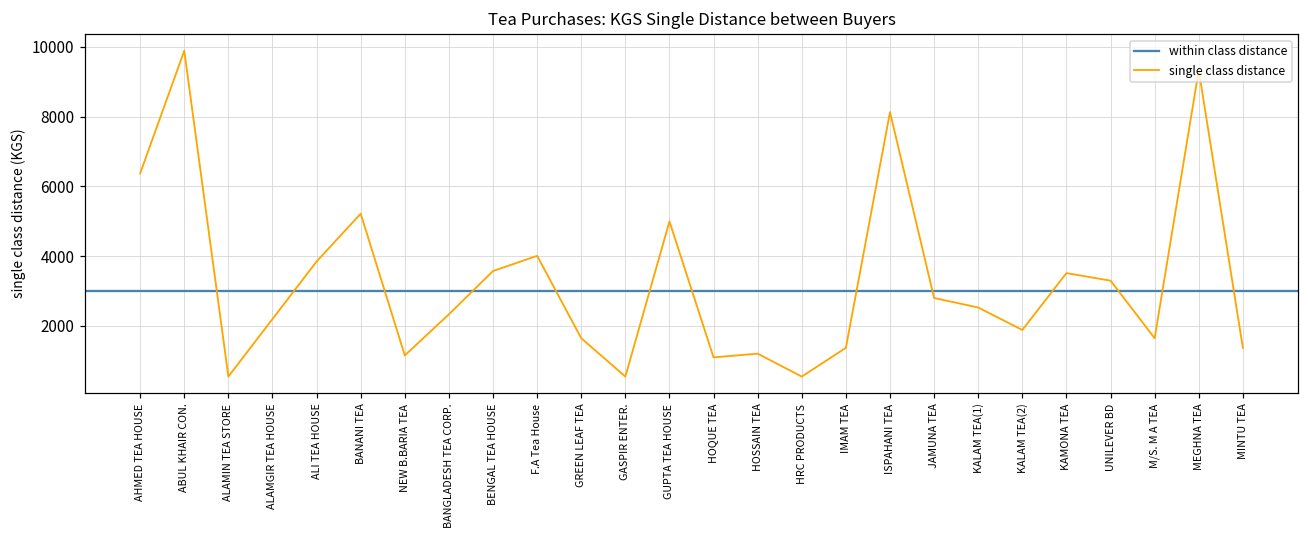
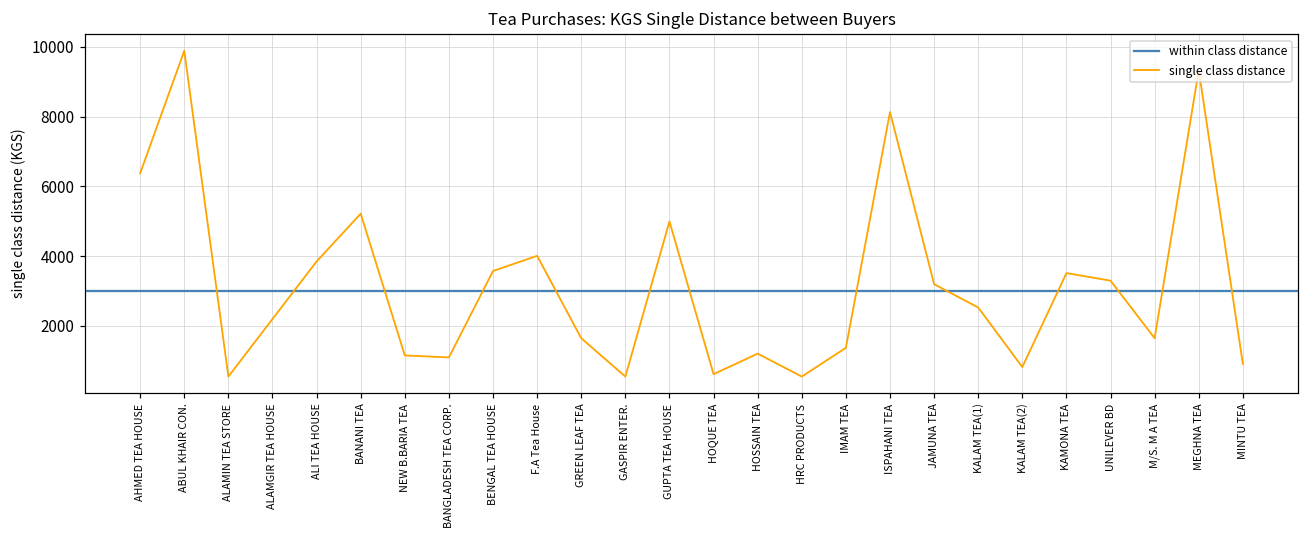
  {
    "AHMED TEA HOUSE": 6400,
    "ABUL KHAIR CON.": 9900,
    "ALAMIN TEA STORE": 600,
    "ALAMGIR TEA HOUSE": 2200,
    "ALI TEA HOUSE": 3800,
    "BANANI TEA": 5200,
    "NEW B.BARIA TEA": 1200,
-   "BANGLADESH TEA CORP.": 2300,
+   "BANGLADESH TEA CORP.": 1100,
    "BENGAL TEA HOUSE": 3600,
    "F.A Tea House": 4000,
    "GREEN LEAF TEA": 1600,
    "GASPIR ENTER.": 500,
    "GUPTA TEA HOUSE": 5000,
-   "HOQUE TEA": 1100,
+   "HOQUE TEA": 600,
    "HOSSAIN TEA": 1200,
    "HRC PRODUCTS": 500,
    "IMAM TEA": 1400,
    "ISPAHANI TEA": 8100,
-   "JAMUNA TEA": 2800,
+   "JAMUNA TEA": 3200,
    "KALAM TEA(1)": 2500,
-   "KALAM TEA(2)": 1900,
+   "KALAM TEA(2)": 800,
    "KAMONA TEA": 3500,
    "UNILEVER BD": 3300,
    "M/S. M A TEA": 1600,
-   "MINTU TEA": 1400
+   "MINTU TEA": 900
  }
